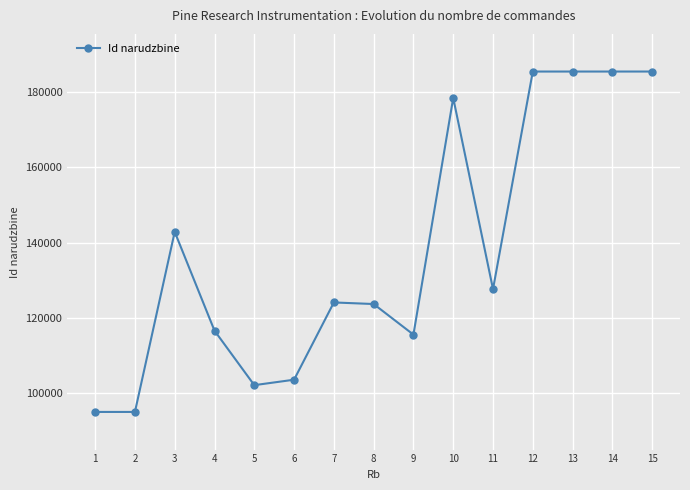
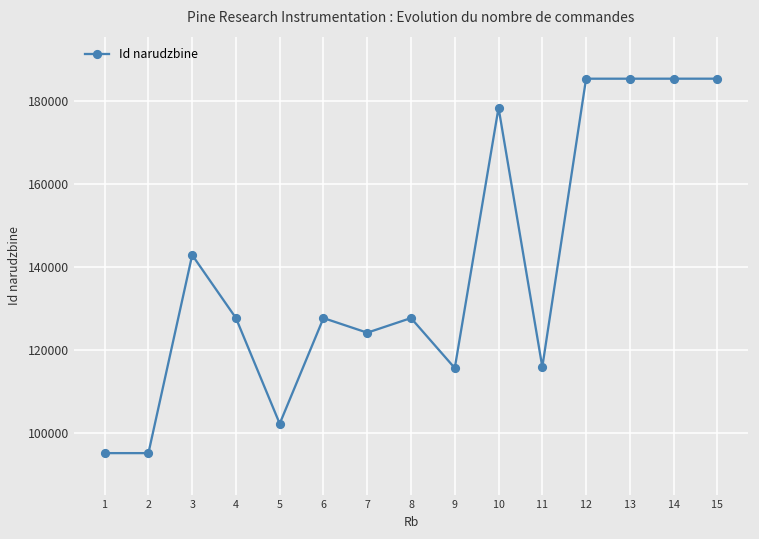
  {
    "1": 95000,
    "2": 95000,
    "3": 143000,
-   "4": 117000,
+   "4": 128000,
    "5": 102000,
-   "6": 104000,
+   "6": 128000,
    "7": 124000,
-   "8": 124000,
+   "8": 128000,
    "9": 116000,
    "10": 178000,
-   "11": 128000,
+   "11": 116000,
    "12": 185000,
    "13": 185000,
    "14": 185000,
    "15": 185000
  }
